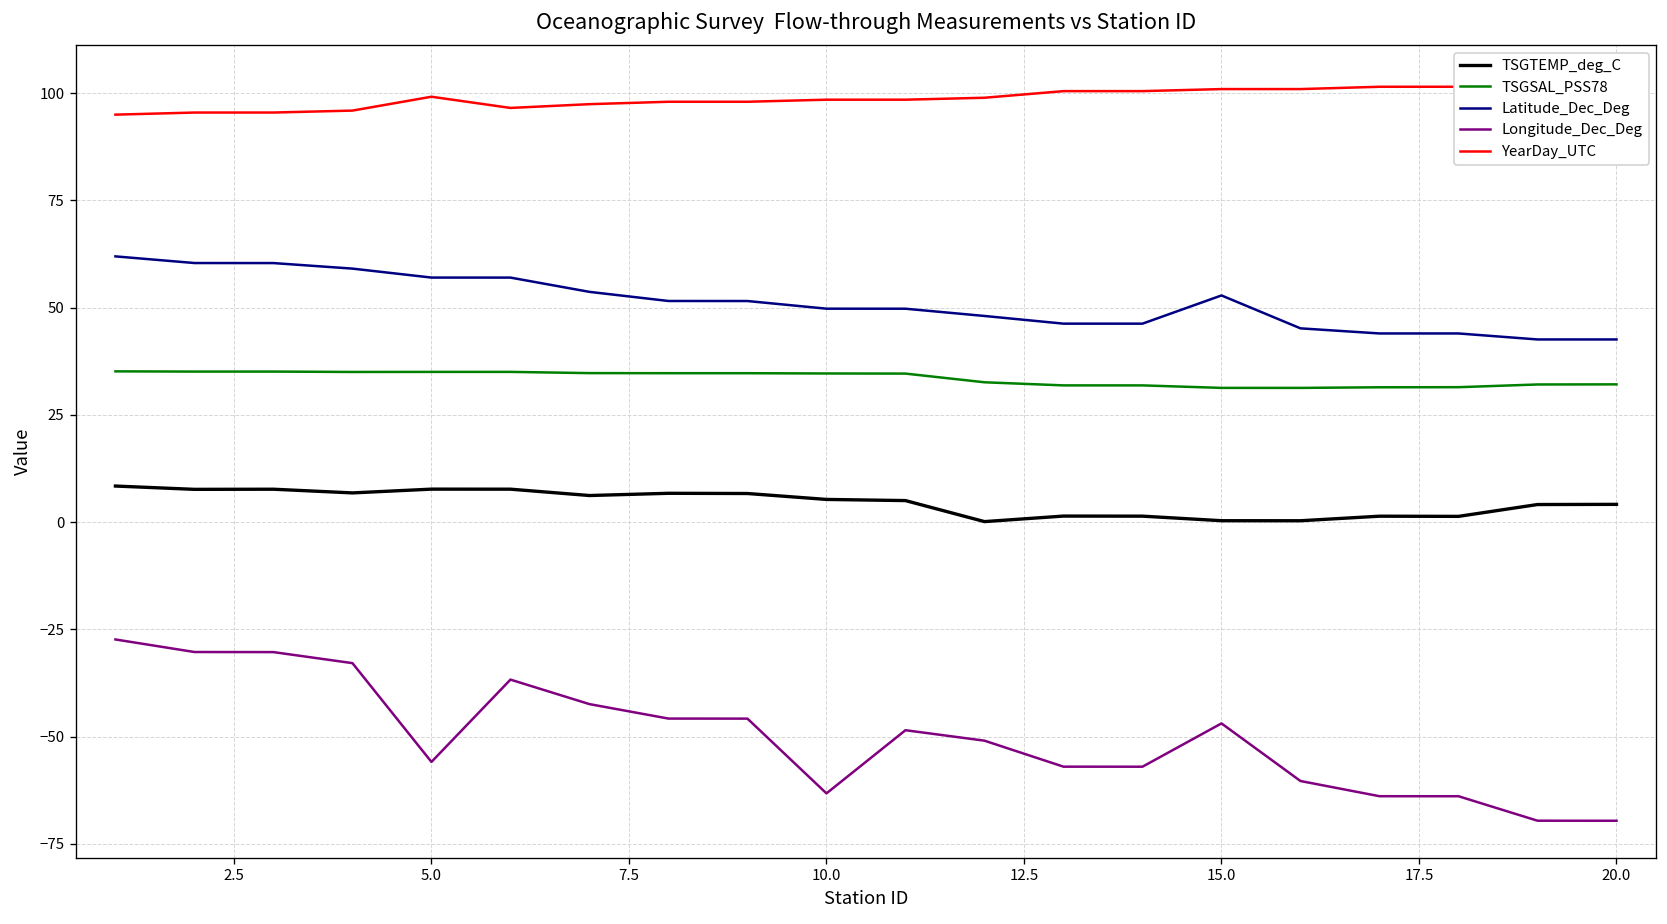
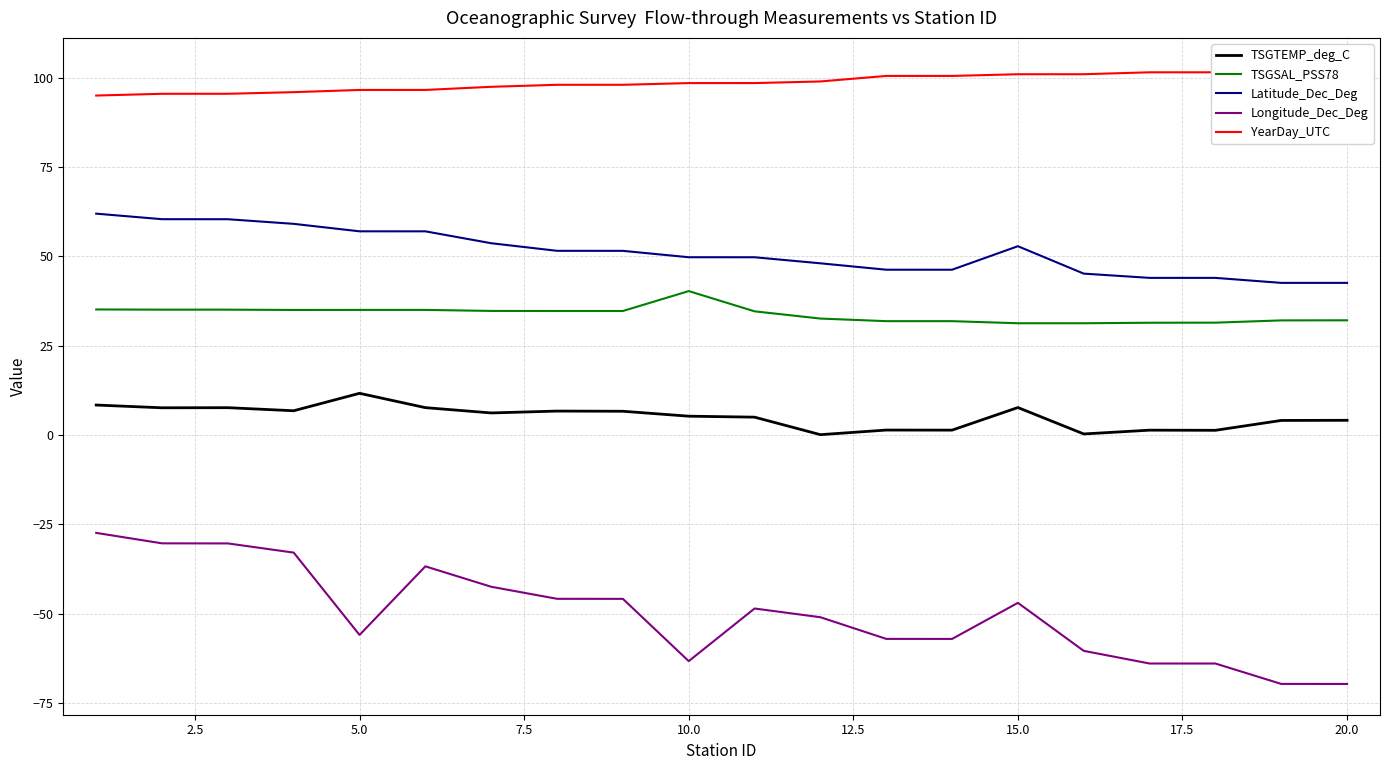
  {
    "TSGTEMP_deg_C": {
-     "5.0": 8,
+     "5.0": 12,
      "10.0": 5,
-     "15.0": 0,
+     "15.0": 8,
      "20.0": 4
    },
    "TSGSAL_PSS78": {
      "5.0": 35,
-     "10.0": 35,
+     "10.0": 40,
      "15.0": 31,
      "20.0": 32
    },
    "Latitude_Dec_Deg": {
      "5.0": 57,
      "10.0": 50,
      "15.0": 53,
      "20.0": 43
    },
    "Longitude_Dec_Deg": {
      "5.0": -56,
      "10.0": -63,
      "15.0": -47,
      "20.0": -70
    },
    "YearDay_UTC": {
-     "5.0": 99,
+     "5.0": 97,
      "10.0": 98,
      "15.0": 101
    }
  }
